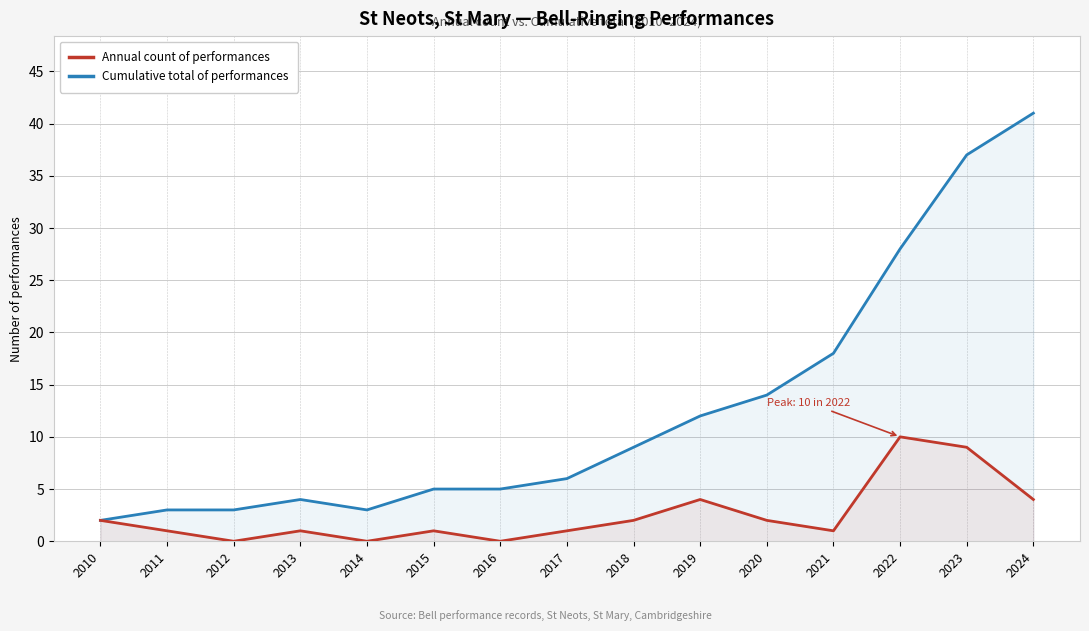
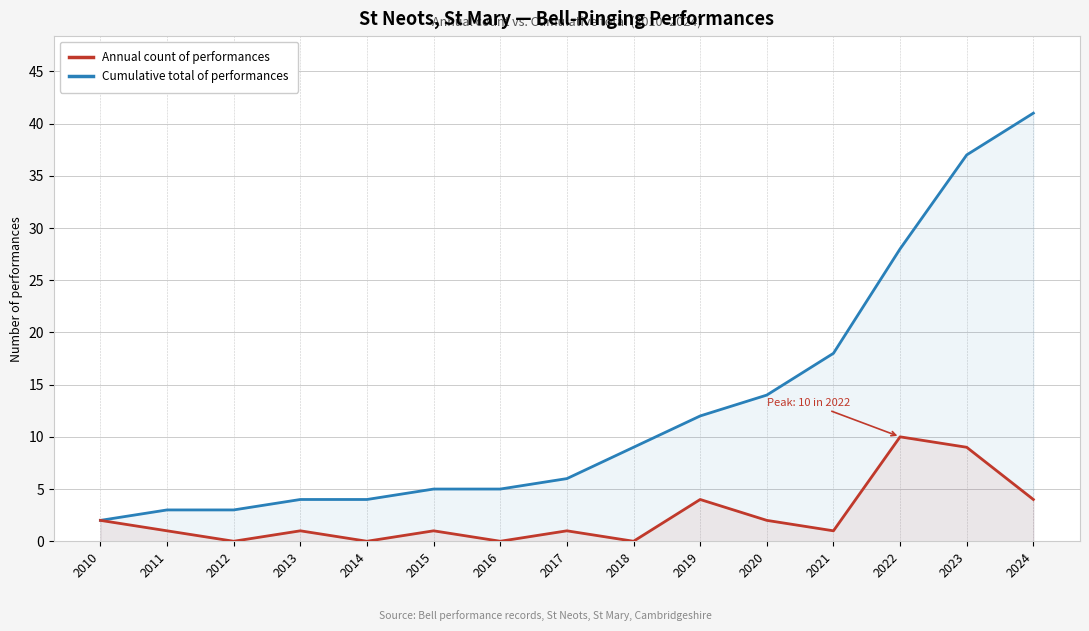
  {
    "Cumulative total of performances": {
      "2011": 3,
      "2012": 3,
      "2013": 4,
-     "2014": 3,
+     "2014": 4,
      "2015": 5,
      "2016": 5,
      "2017": 6,
      "2018": 9,
      "2019": 12,
      "2021": 18,
      "2022": 28,
      "2023": 37,
      "2024": 41
    },
    "Annual count of performances": {
      "2011": 1,
      "2012": 0,
      "2013": 1,
      "2014": 0,
      "2015": 1,
      "2016": 0,
      "2017": 1,
-     "2018": 2,
+     "2018": 0,
      "2019": 4,
      "2020": 2,
      "2021": 1,
      "2023": 9,
      "2024": 4
    }
  }
